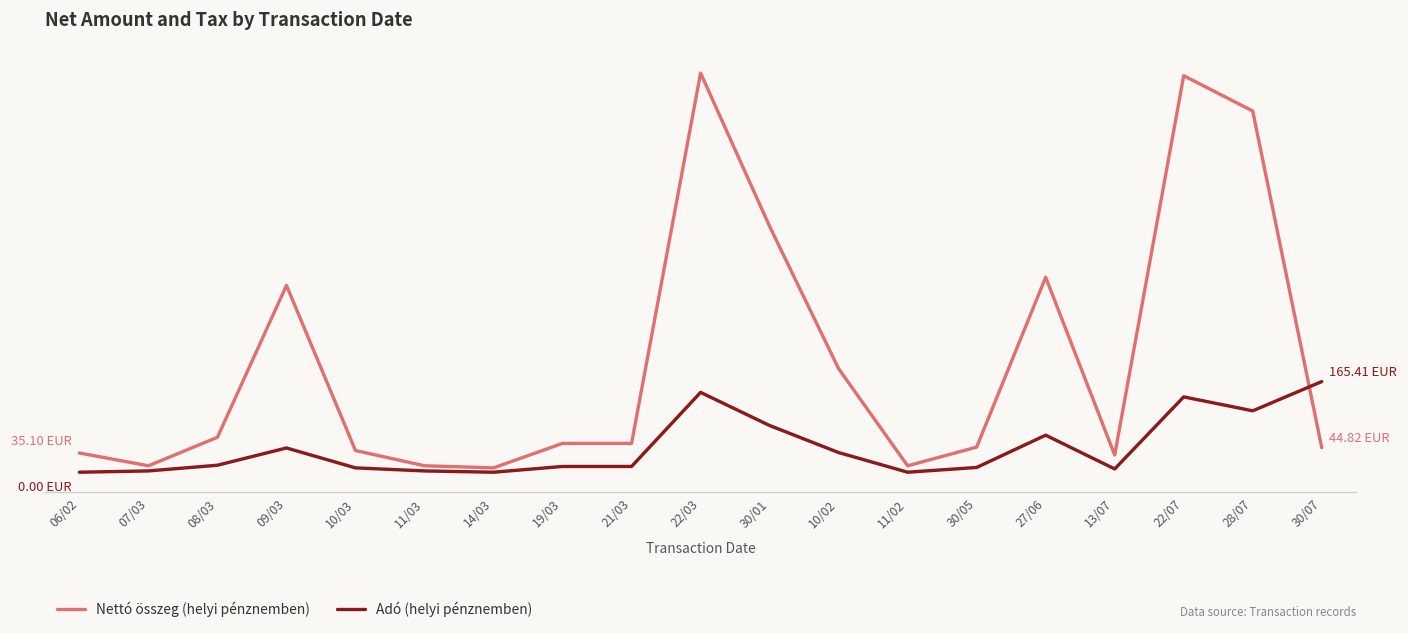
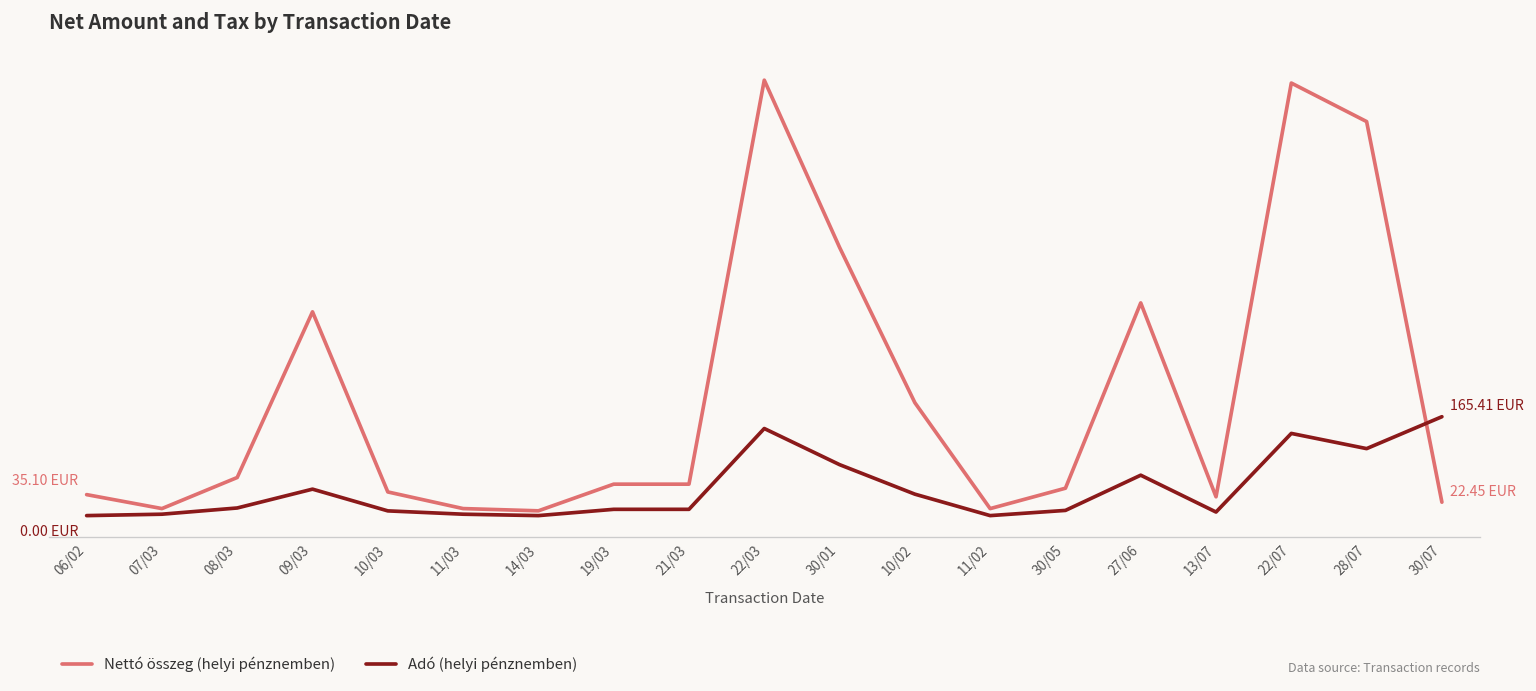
  {
    "Nettó összeg (helyi pénznemben)": {
      "06/02": 35.10,
-     "30/07": 44.82
+     "30/07": 22.45
    },
    "Adó (helyi pénznemben)": {
      "06/02": 0.00,
      "30/07": 165.41
    }
  }
